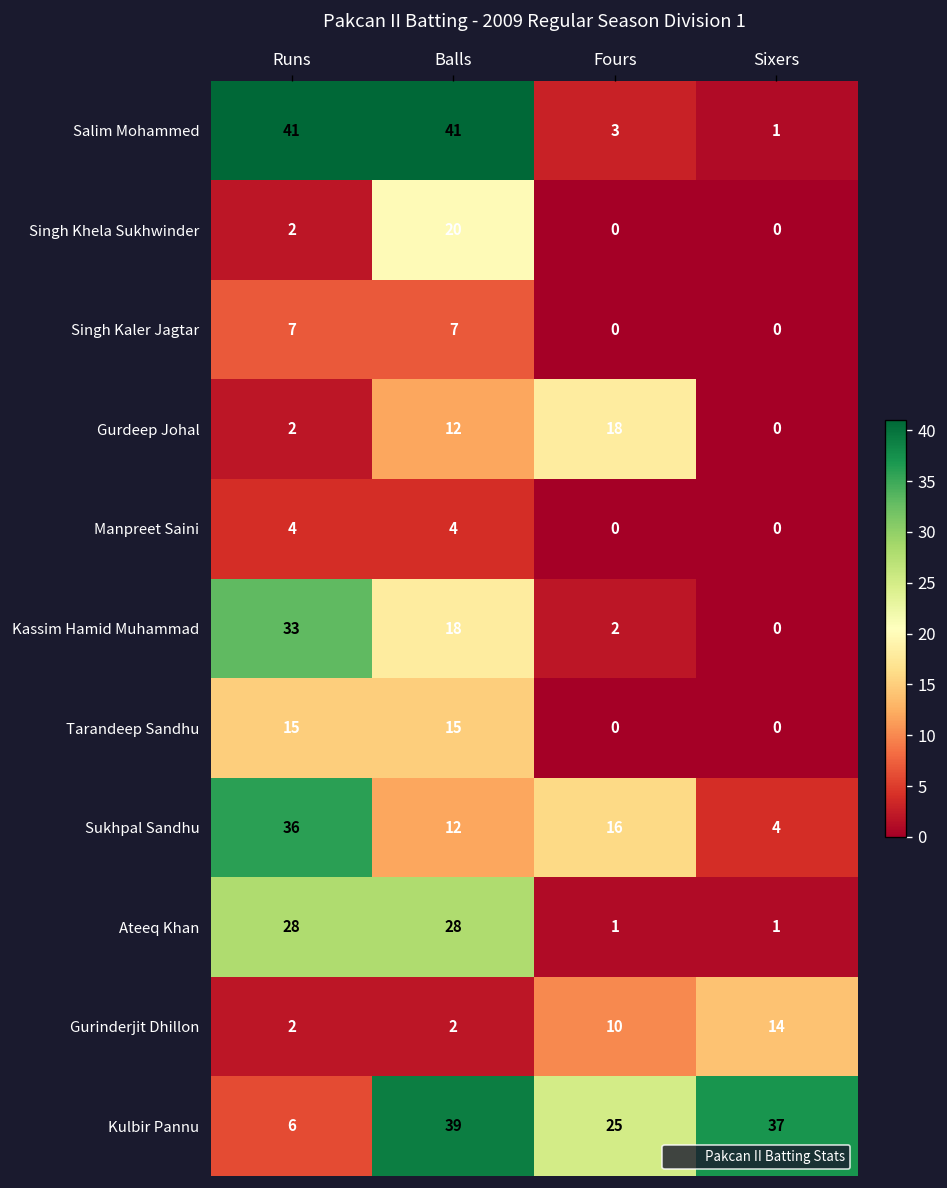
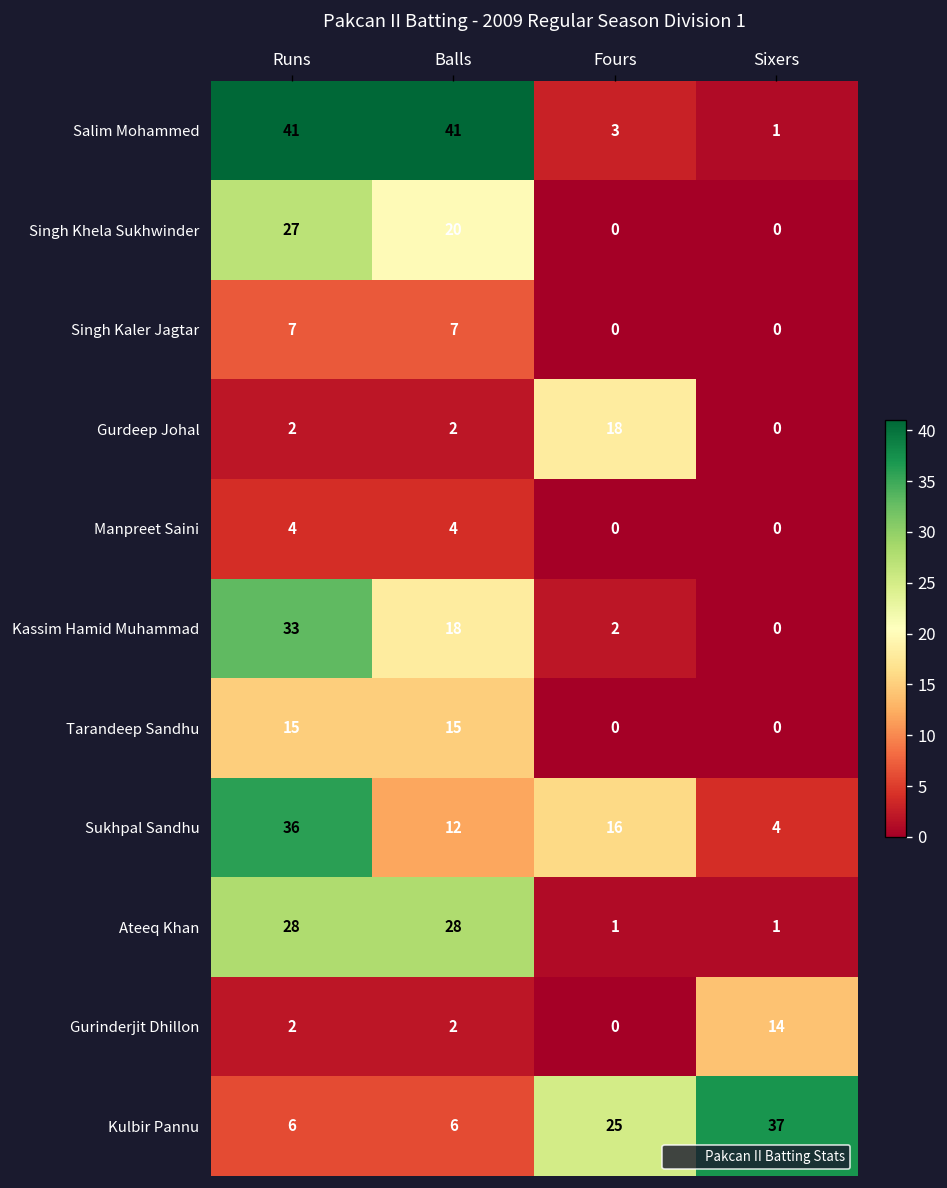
  {
    "Salim Mohammed": {
      "Runs": 41,
      "Balls": 41,
      "Fours": 3,
      "Sixers": 1
    },
    "Singh Khela Sukhwinder": {
-     "Runs": 2,
+     "Runs": 27,
      "Balls": 20,
      "Fours": 0,
      "Sixers": 0
    },
    "Singh Kaler Jagtar": {
      "Runs": 7,
      "Balls": 7,
      "Fours": 0,
      "Sixers": 0
    },
    "Gurdeep Johal": {
      "Runs": 2,
-     "Balls": 12,
+     "Balls": 2,
      "Fours": 18,
      "Sixers": 0
    },
    "Manpreet Saini": {
      "Runs": 4,
      "Balls": 4,
      "Fours": 0,
      "Sixers": 0
    },
    "Kassim Hamid Muhammad": {
      "Runs": 33,
      "Balls": 18,
      "Fours": 2,
      "Sixers": 0
    },
    "Tarandeep Sandhu": {
      "Runs": 15,
      "Balls": 15,
      "Fours": 0,
      "Sixers": 0
    },
    "Sukhpal Sandhu": {
      "Runs": 36,
      "Balls": 12,
      "Fours": 16,
      "Sixers": 4
    },
    "Ateeq Khan": {
      "Runs": 28,
      "Balls": 28,
      "Fours": 1,
      "Sixers": 1
    },
    "Gurinderjit Dhillon": {
      "Runs": 2,
      "Balls": 2,
-     "Fours": 10,
+     "Fours": 0,
      "Sixers": 14
    },
    "Kulbir Pannu": {
      "Runs": 6,
-     "Balls": 39,
+     "Balls": 6,
      "Fours": 25,
      "Sixers": 37
    }
  }
